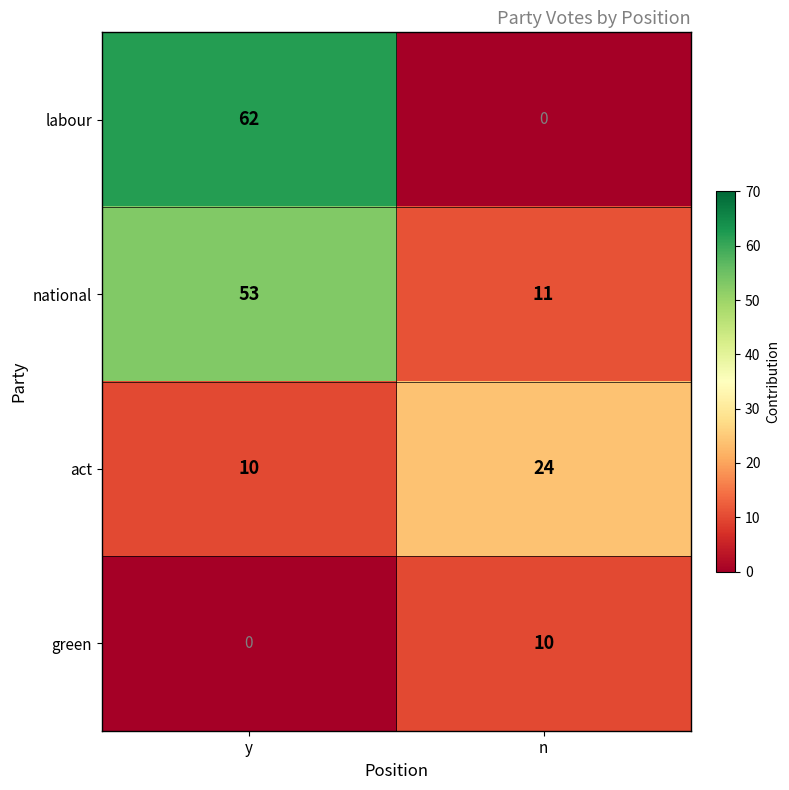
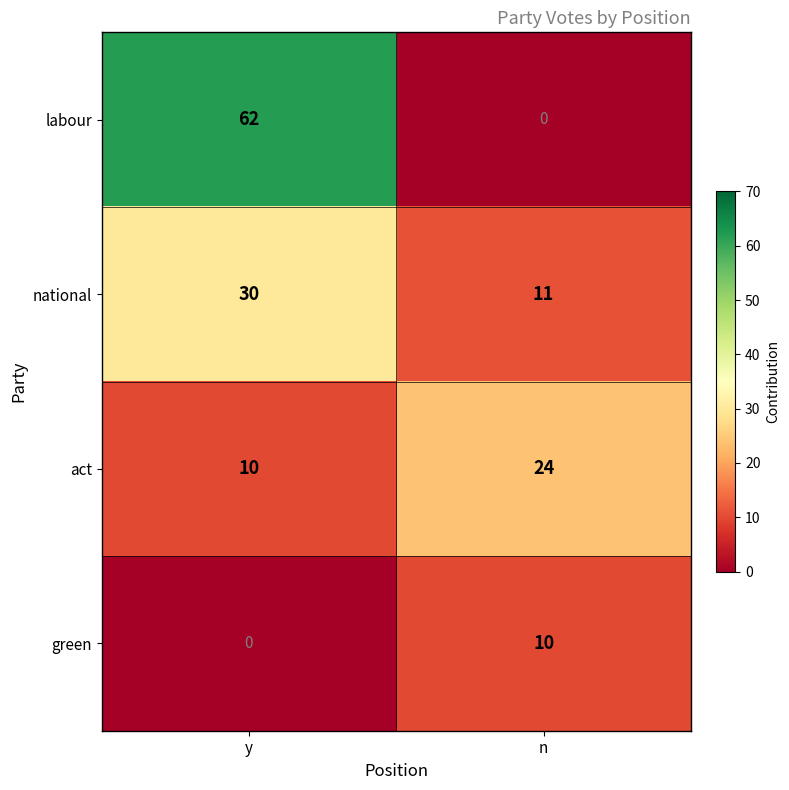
  {
    "labour": {
      "y": 62,
      "n": 0
    },
    "national": {
-     "y": 53,
+     "y": 30,
      "n": 11
    },
    "act": {
      "y": 10,
      "n": 24
    },
    "green": {
      "y": 0,
      "n": 10
    }
  }
